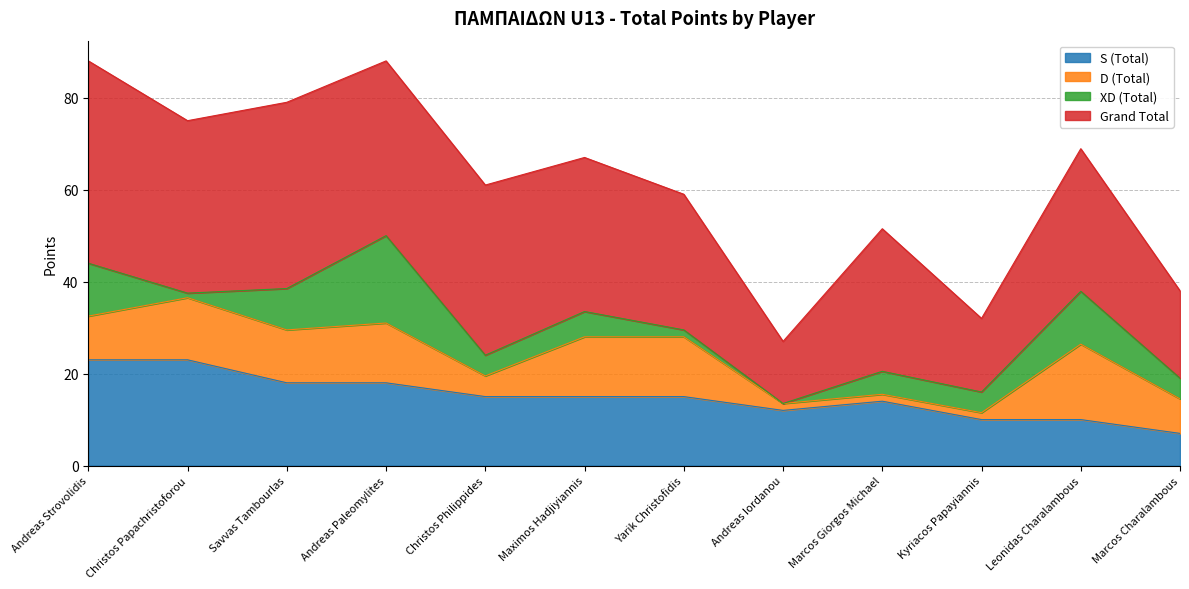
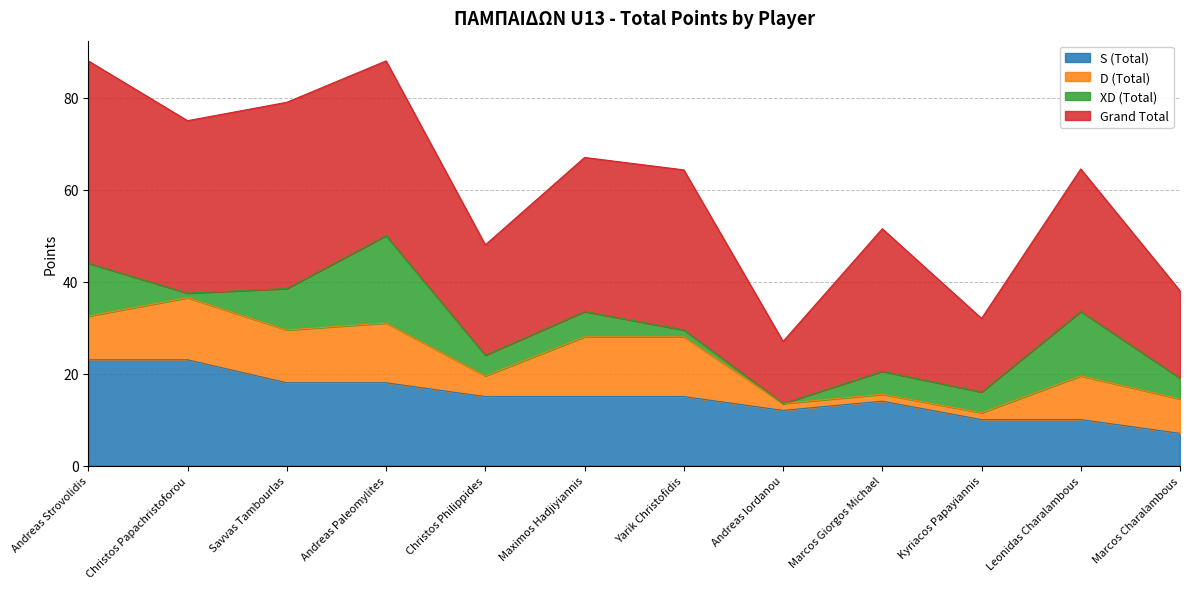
  {
    "S (Total)": {
      "Andreas Strovolidis": 23,
      "Christos Papachristoforou": 23,
      "Savvas Tambourlas": 18,
      "Andreas Paleomylites": 18,
      "Christos Philippides": 15,
      "Maximos Hadjiyiannis": 15,
      "Yarik Christofidis": 15,
      "Andreas Iordanou": 12,
      "Marcos Giorgos Michael": 14,
      "Kyriacos Papayiannis": 10,
      "Leonidas Charalambous": 10,
      "Marcos Charalambous": 7
    },
    "D (Total)": {
      "Andreas Strovolidis": 10,
      "Christos Papachristoforou": 14,
      "Savvas Tambourlas": 12,
      "Andreas Paleomylites": 13,
      "Christos Philippides": 5,
      "Maximos Hadjiyiannis": 13,
      "Yarik Christofidis": 13,
      "Marcos Giorgos Michael": 2,
      "Kyriacos Papayiannis": 2,
-     "Leonidas Charalambous": 16,
+     "Leonidas Charalambous": 10,
      "Marcos Charalambous": 8
    },
    "XD (Total)": {
      "Andreas Strovolidis": 12,
      "Christos Papachristoforou": 1,
      "Savvas Tambourlas": 9,
      "Andreas Paleomylites": 19,
      "Christos Philippides": 5,
      "Maximos Hadjiyiannis": 6,
      "Yarik Christofidis": 2,
      "Marcos Giorgos Michael": 5,
      "Kyriacos Papayiannis": 5,
-     "Leonidas Charalambous": 12,
+     "Leonidas Charalambous": 14,
      "Marcos Charalambous": 5
    },
    "Grand Total": {
      "Andreas Strovolidis": 44,
      "Christos Papachristoforou": 38,
      "Savvas Tambourlas": 41,
      "Andreas Paleomylites": 38,
-     "Christos Philippides": 37,
+     "Christos Philippides": 24,
      "Maximos Hadjiyiannis": 34,
-     "Yarik Christofidis": 30,
+     "Yarik Christofidis": 35,
      "Andreas Iordanou": 14,
      "Marcos Giorgos Michael": 31,
      "Kyriacos Papayiannis": 16,
      "Leonidas Charalambous": 31,
      "Marcos Charalambous": 19
    }
  }
